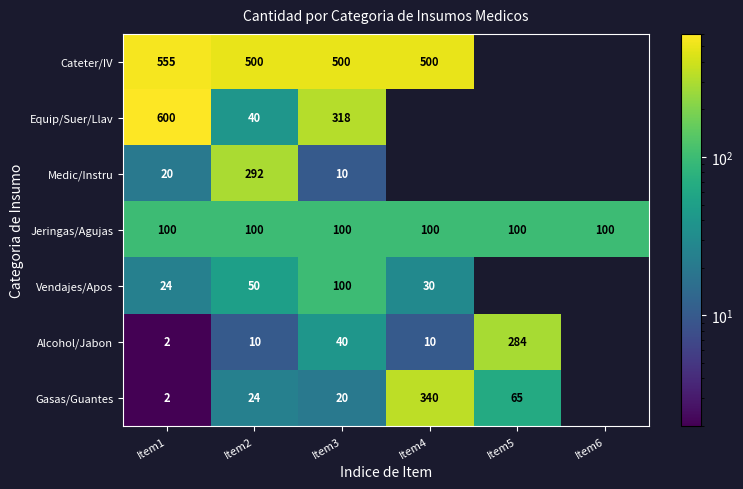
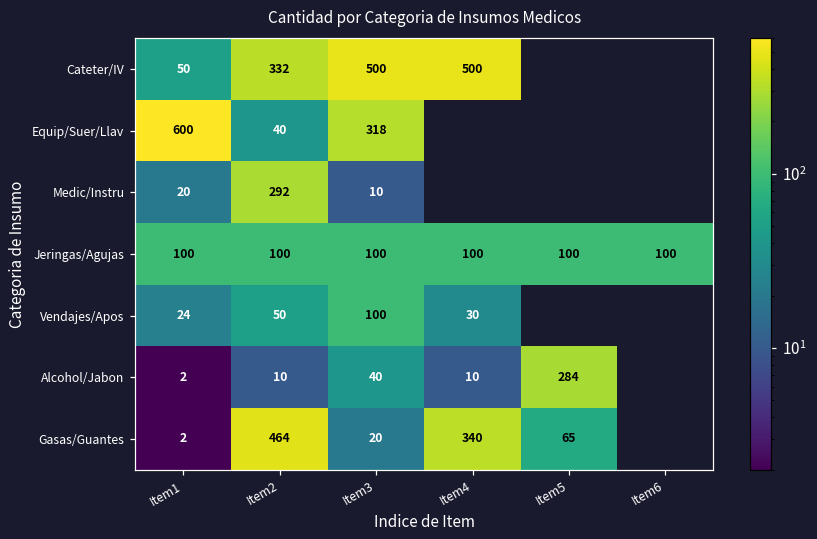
  {
    "Cateter/IV": {
-     "Item1": 555,
-     "Item2": 500,
+     "Item1": 50,
+     "Item2": 332,
      "Item3": 500,
      "Item4": 500
    },
    "Equip/Suer/Llav": {
      "Item1": 600,
      "Item2": 40,
      "Item3": 318
    },
    "Medic/Instru": {
      "Item1": 20,
      "Item2": 292,
      "Item3": 10
    },
    "Jeringas/Agujas": {
      "Item1": 100,
      "Item2": 100,
      "Item3": 100,
      "Item4": 100,
      "Item5": 100,
      "Item6": 100
    },
    "Vendajes/Apos": {
      "Item1": 24,
      "Item2": 50,
      "Item3": 100,
      "Item4": 30
    },
    "Alcohol/Jabon": {
      "Item1": 2,
      "Item2": 10,
      "Item3": 40,
      "Item4": 10,
      "Item5": 284
    },
    "Gasas/Guantes": {
      "Item1": 2,
-     "Item2": 24,
+     "Item2": 464,
      "Item3": 20,
      "Item4": 340,
      "Item5": 65
    }
  }
